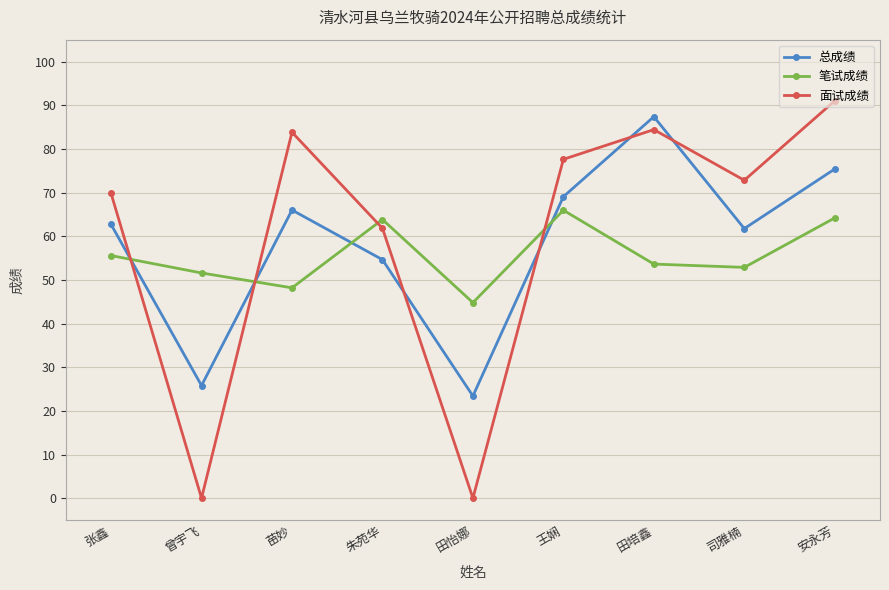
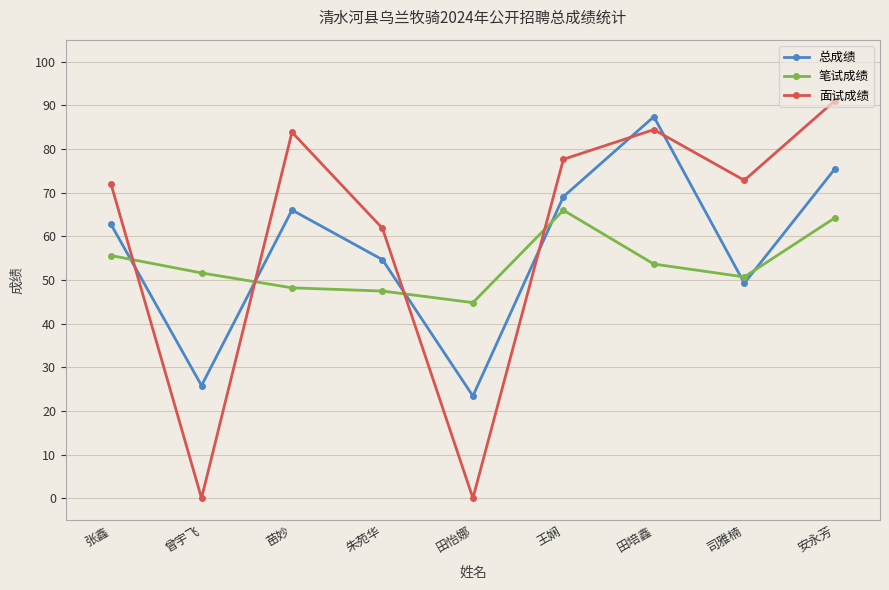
  {
    "总成绩": {
      "张鑫": 63,
      "曾宇飞": 26,
      "苗妙": 66,
      "朱苑华": 55,
      "田怡娜": 23,
      "王娴": 69,
      "田培鑫": 87,
-     "司雅楠": 62,
+     "司雅楠": 49,
      "安永芳": 75
    },
    "笔试成绩": {
      "张鑫": 56,
      "曾宇飞": 52,
      "苗妙": 48,
-     "朱苑华": 64,
+     "朱苑华": 47,
      "田怡娜": 45,
      "王娴": 66,
      "田培鑫": 54,
-     "司雅楠": 53,
+     "司雅楠": 51,
      "安永芳": 64
    },
    "面试成绩": {
-     "张鑫": 70,
+     "张鑫": 72,
      "曾宇飞": 0,
      "苗妙": 84,
      "朱苑华": 62,
      "田怡娜": 0,
      "王娴": 78,
      "田培鑫": 84,
      "司雅楠": 73
    }
  }
